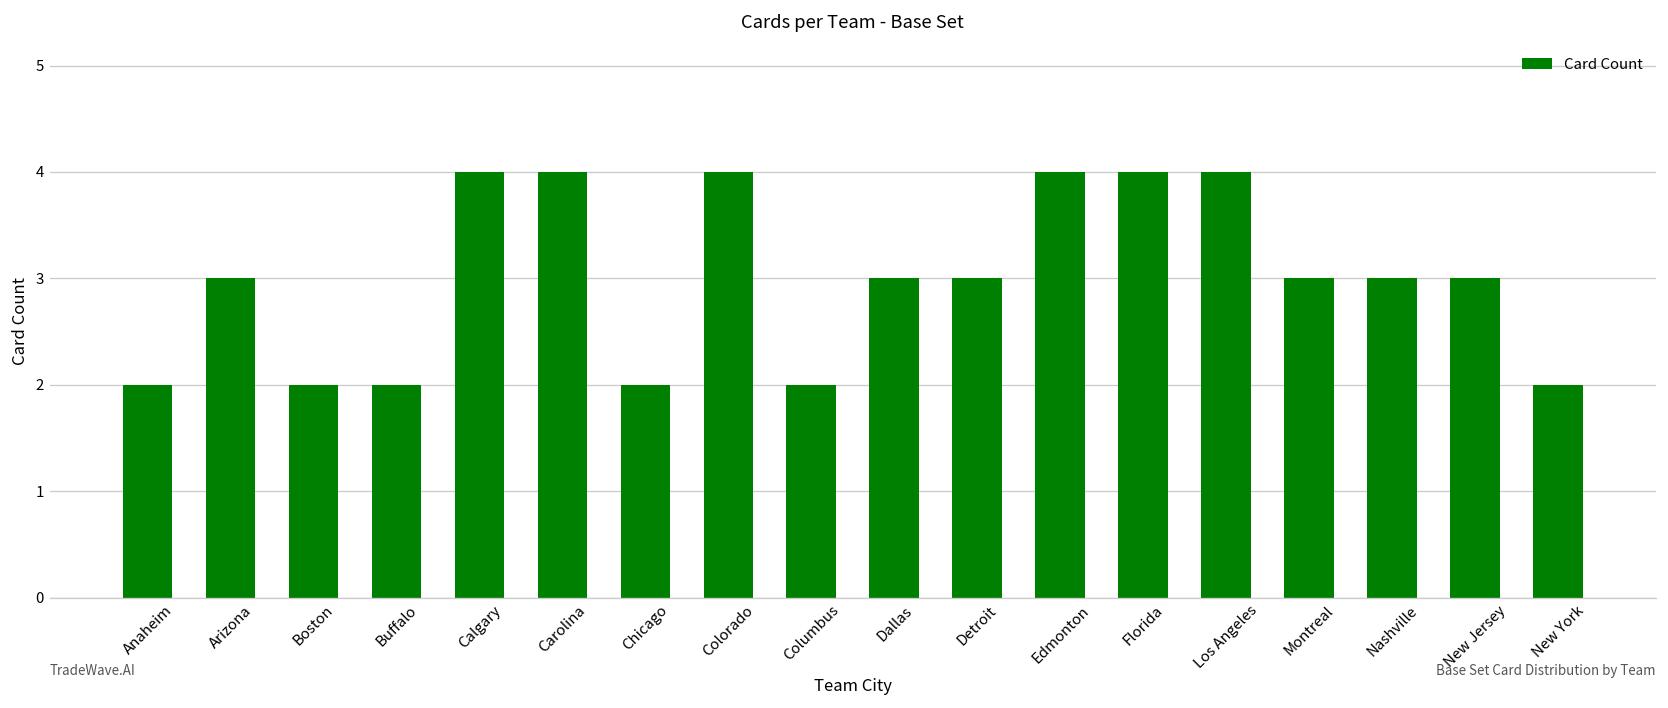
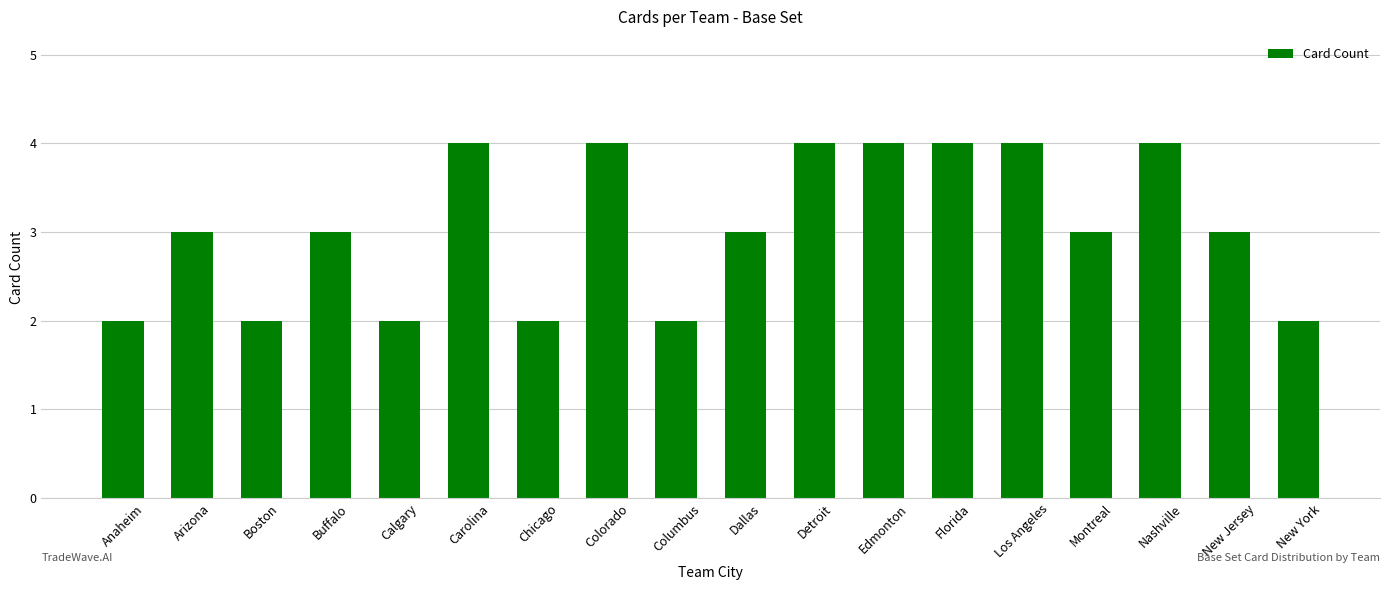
  {
    "Anaheim": 2,
    "Arizona": 3,
    "Boston": 2,
-   "Buffalo": 2,
-   "Calgary": 4,
+   "Buffalo": 3,
+   "Calgary": 2,
    "Carolina": 4,
    "Chicago": 2,
    "Colorado": 4,
    "Columbus": 2,
    "Dallas": 3,
-   "Detroit": 3,
+   "Detroit": 4,
    "Edmonton": 4,
    "Florida": 4,
    "Los Angeles": 4,
    "Montreal": 3,
-   "Nashville": 3,
+   "Nashville": 4,
    "New Jersey": 3,
    "New York": 2
  }
